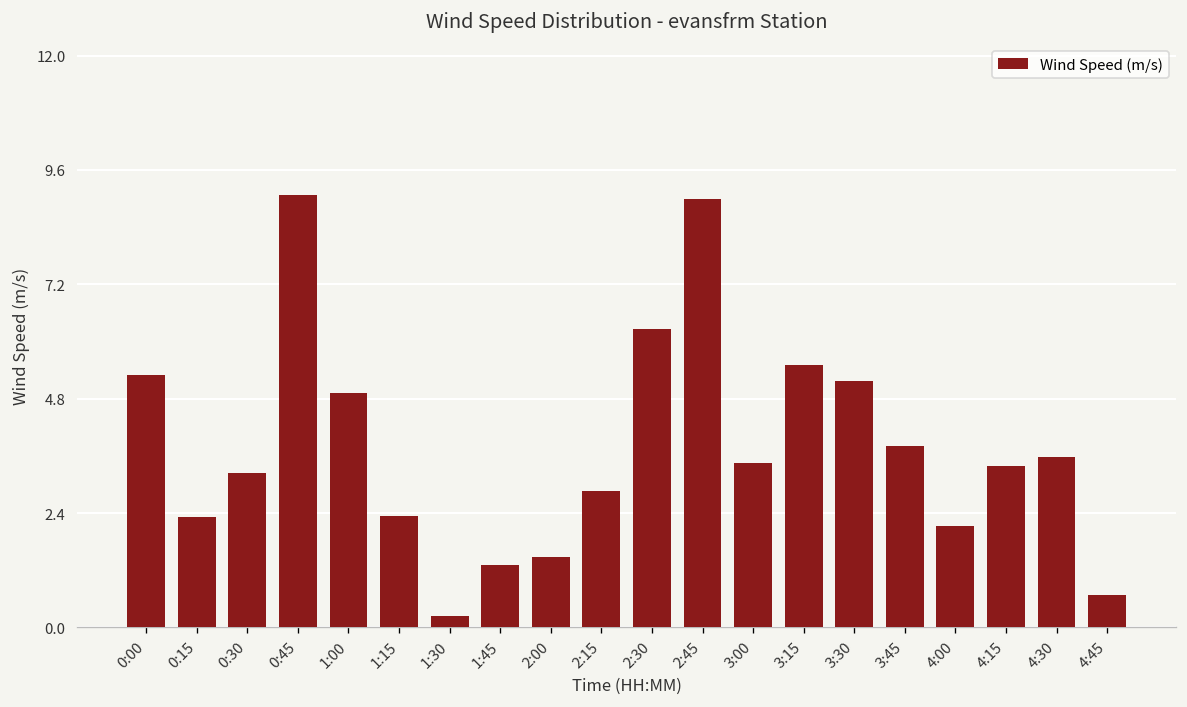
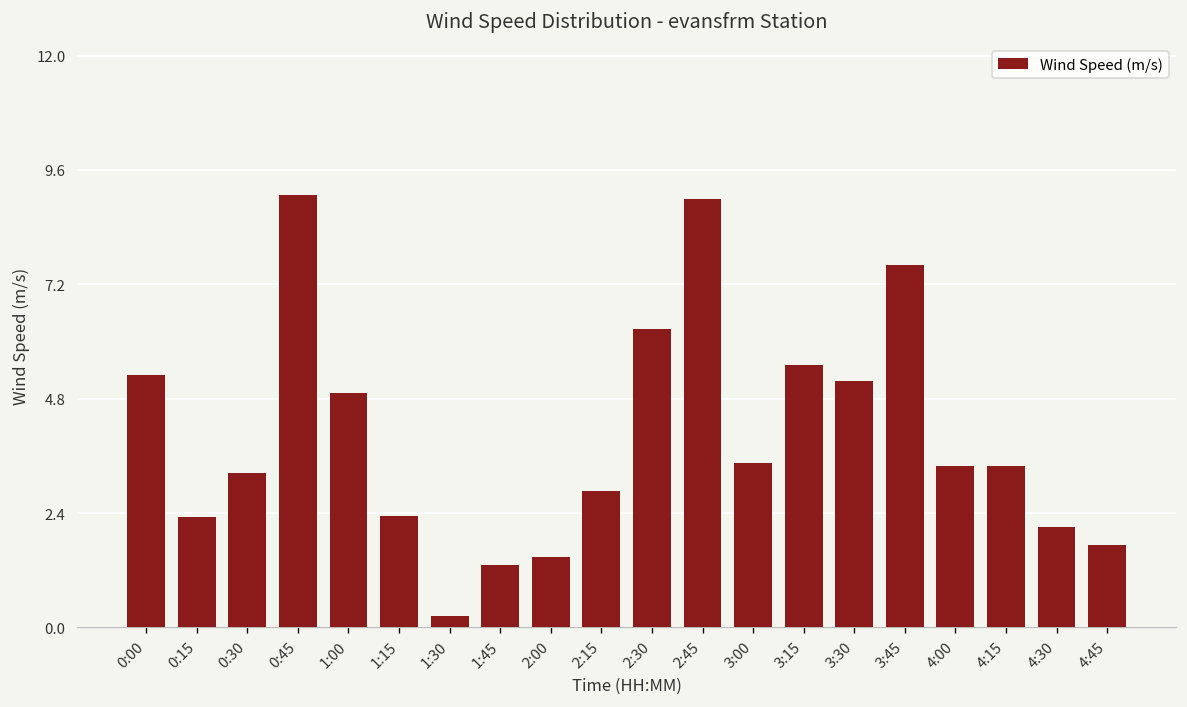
  {
    "0:00": 5.3,
    "0:15": 2.3,
    "0:30": 3.2,
    "0:45": 9.1,
    "1:00": 4.9,
    "1:15": 2.3,
    "1:30": 0.2,
    "1:45": 1.3,
    "2:00": 1.5,
    "2:15": 2.9,
    "2:30": 6.3,
    "2:45": 9.0,
    "3:00": 3.4,
    "3:15": 5.5,
    "3:30": 5.2,
-   "3:45": 3.8,
-   "4:00": 2.1,
+   "3:45": 7.6,
+   "4:00": 3.4,
    "4:15": 3.4,
-   "4:30": 3.6,
-   "4:45": 0.7
+   "4:30": 2.1,
+   "4:45": 1.7
  }
